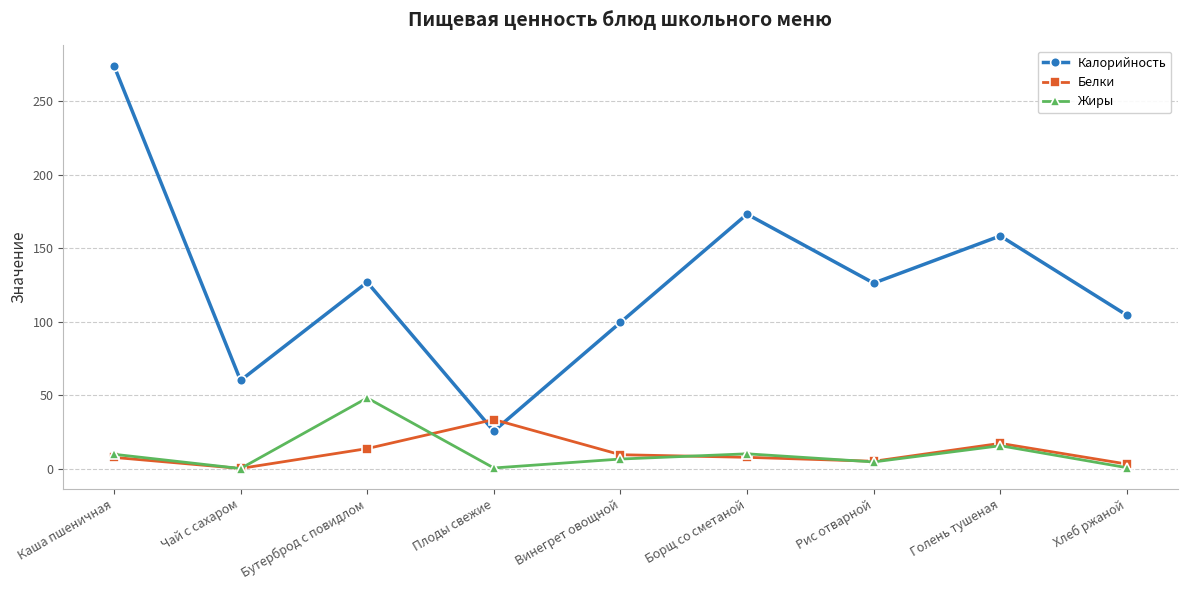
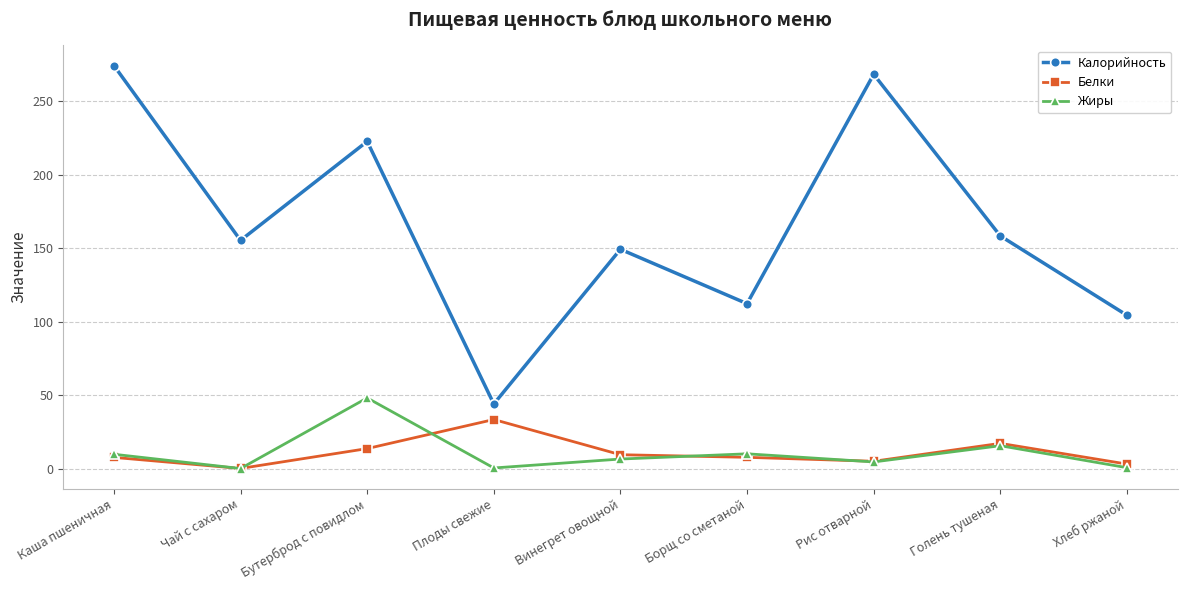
  {
    "Калорийность": {
      "Каша пшеничная": 274,
-     "Чай с сахаром": 60,
-     "Бутерброд с повидлом": 127,
-     "Плоды свежие": 26,
-     "Винегрет овощной": 99,
-     "Борщ со сметаной": 173,
-     "Рис отварной": 126,
+     "Чай с сахаром": 155,
+     "Бутерброд с повидлом": 223,
+     "Плоды свежие": 44,
+     "Винегрет овощной": 149,
+     "Борщ со сметаной": 112,
+     "Рис отварной": 269,
      "Голень тушеная": 158,
      "Хлеб ржаной": 104
    },
    "Белки": {
      "Каша пшеничная": 8,
      "Бутерброд с повидлом": 14,
      "Плоды свежие": 33,
      "Винегрет овощной": 9,
      "Борщ со сметаной": 8,
      "Хлеб ржаной": 3
    },
    "Жиры": {
      "Каша пшеничная": 10,
      "Бутерброд с повидлом": 48,
      "Плоды свежие": 0,
      "Винегрет овощной": 6,
      "Борщ со сметаной": 10,
      "Хлеб ржаной": 1
    }
  }
